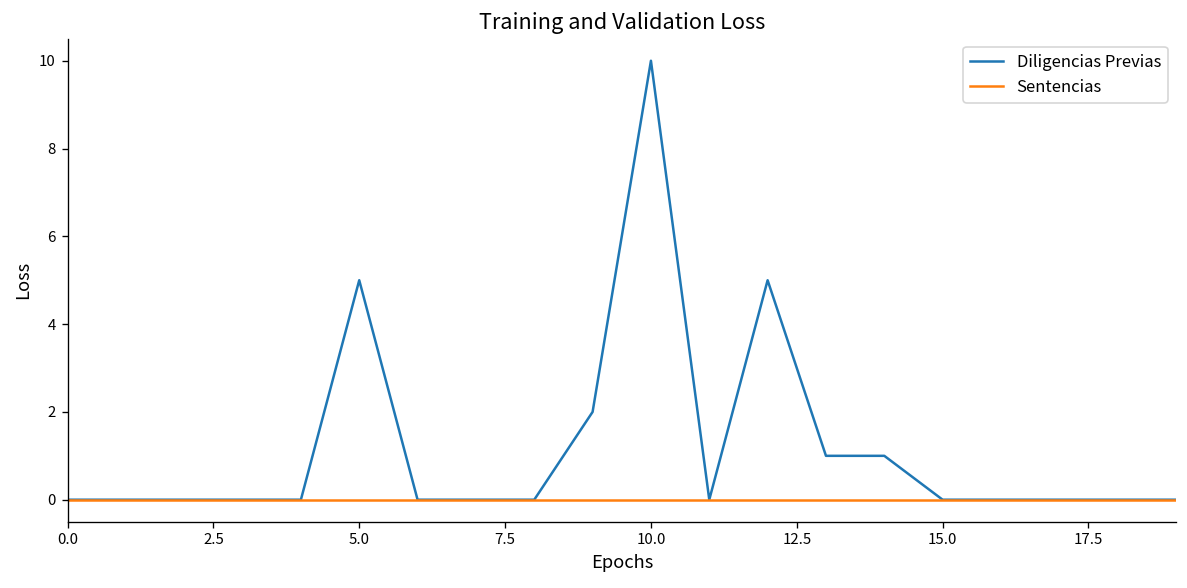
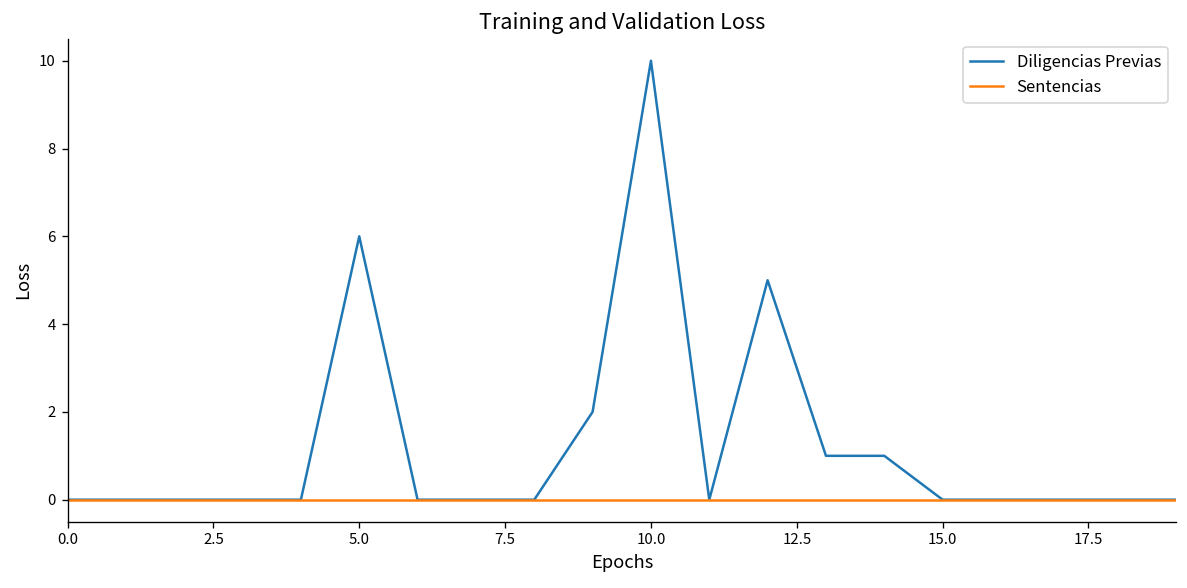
  {
    "Diligencias Previas": {
-     "5.0": 5,
+     "5.0": 6,
      "10.0": 10
    },
    "Sentencias": {
      "5.0": 0,
      "10.0": 0
    }
  }
